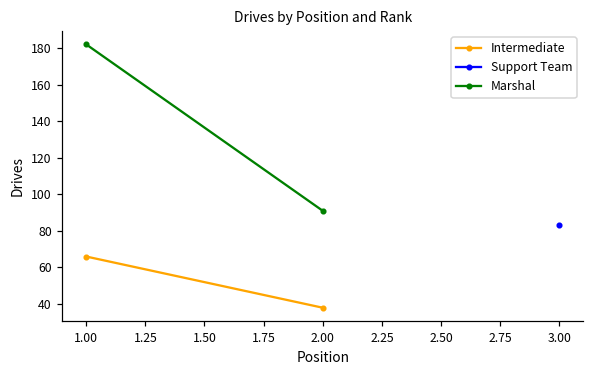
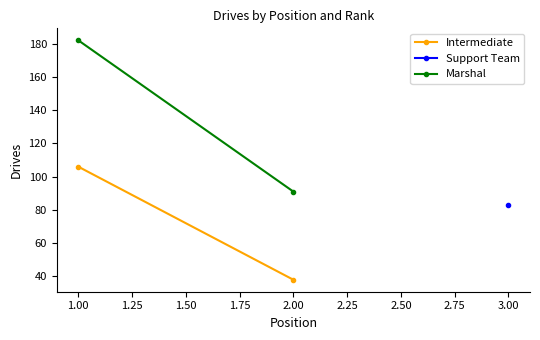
  {
    "Intermediate": {
-     "1.00": 66,
+     "1.00": 106,
      "2.00": 38
    },
    "Support Team": {
      "3.00": 83
    },
    "Marshal": {
      "1.00": 182,
      "2.00": 91
    }
  }
